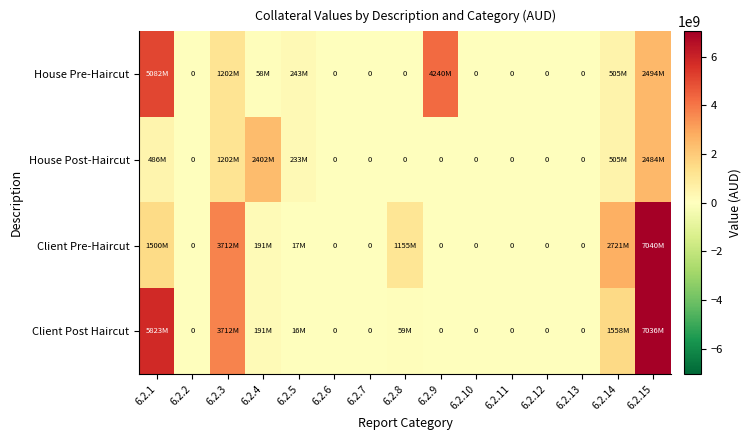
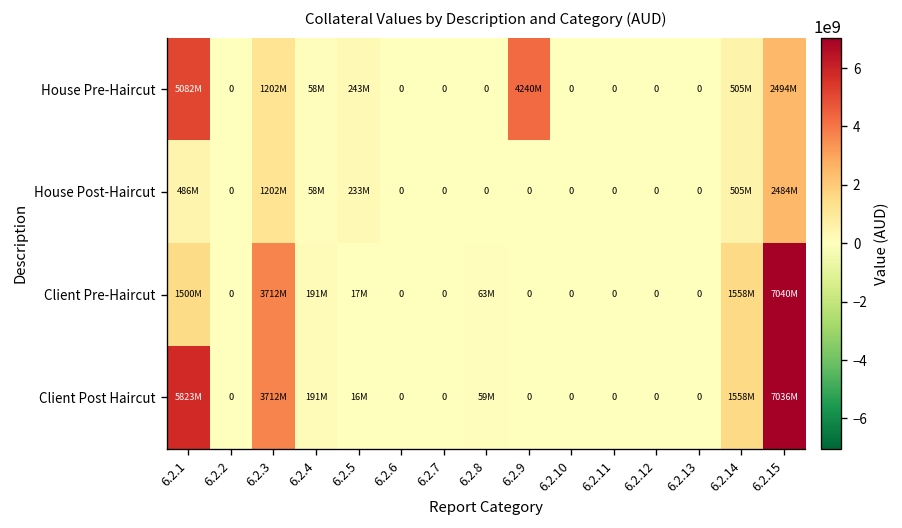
  {
    "House Pre-Haircut": {
      "6.2.1": "5082M",
      "6.2.2": "0",
      "6.2.3": "1202M",
      "6.2.4": "58M",
      "6.2.5": "243M",
      "6.2.6": "0",
      "6.2.7": "0",
      "6.2.8": "0",
      "6.2.9": "4240M",
      "6.2.10": "0",
      "6.2.11": "0",
      "6.2.12": "0",
      "6.2.13": "0",
      "6.2.14": "505M",
      "6.2.15": "2494M"
    },
    "House Post-Haircut": {
      "6.2.1": "486M",
      "6.2.2": "0",
      "6.2.3": "1202M",
-     "6.2.4": "2402M",
+     "6.2.4": "58M",
      "6.2.5": "233M",
      "6.2.6": "0",
      "6.2.7": "0",
      "6.2.8": "0",
      "6.2.9": "0",
      "6.2.10": "0",
      "6.2.11": "0",
      "6.2.12": "0",
      "6.2.13": "0",
      "6.2.14": "505M",
      "6.2.15": "2484M"
    },
    "Client Pre-Haircut": {
      "6.2.1": "1500M",
      "6.2.2": "0",
      "6.2.3": "3712M",
      "6.2.4": "191M",
      "6.2.5": "17M",
      "6.2.6": "0",
      "6.2.7": "0",
-     "6.2.8": "1155M",
+     "6.2.8": "63M",
      "6.2.9": "0",
      "6.2.10": "0",
      "6.2.11": "0",
      "6.2.12": "0",
      "6.2.13": "0",
-     "6.2.14": "2721M",
+     "6.2.14": "1558M",
      "6.2.15": "7040M"
    },
    "Client Post Haircut": {
      "6.2.1": "5823M",
      "6.2.2": "0",
      "6.2.3": "3712M",
      "6.2.4": "191M",
      "6.2.5": "16M",
      "6.2.6": "0",
      "6.2.7": "0",
      "6.2.8": "59M",
      "6.2.9": "0",
      "6.2.10": "0",
      "6.2.11": "0",
      "6.2.12": "0",
      "6.2.13": "0",
      "6.2.14": "1558M",
      "6.2.15": "7036M"
    }
  }
